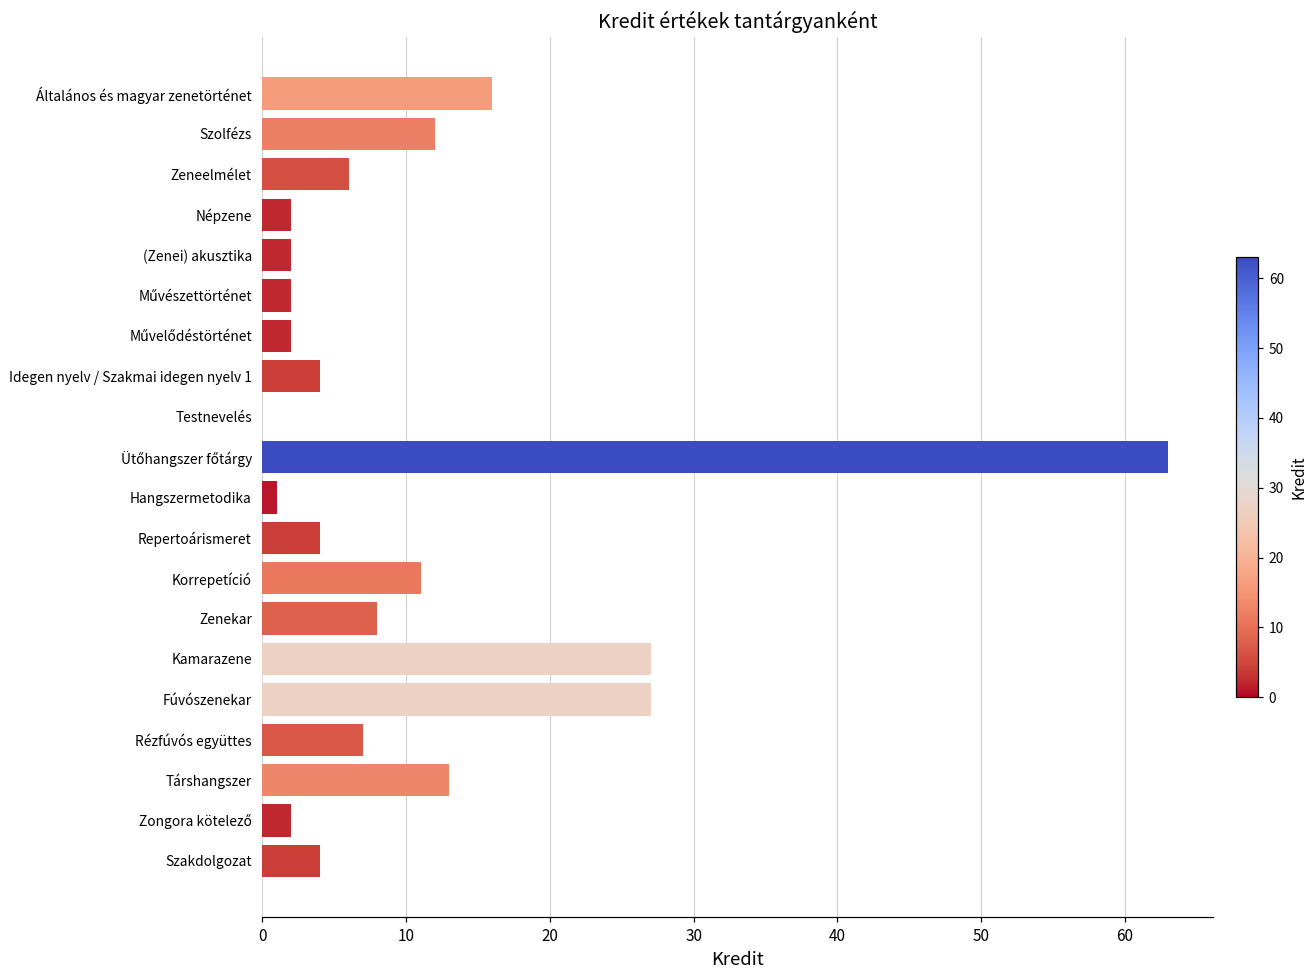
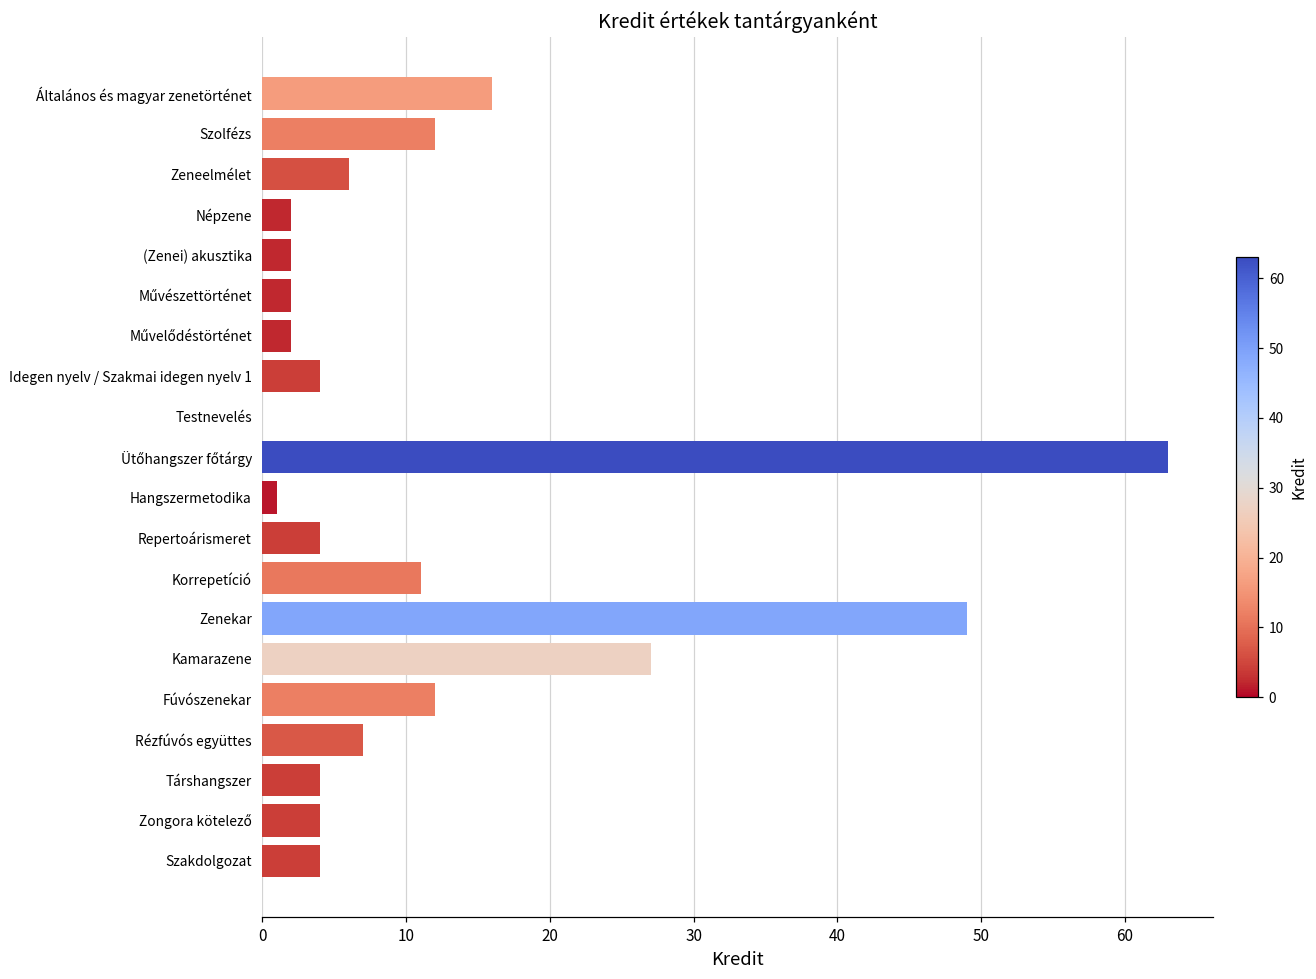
  {
    "Általános és magyar zenetörténet": 16,
    "Szolfézs": 12,
    "Zeneelmélet": 6,
    "Népzene": 2,
    "(Zenei) akusztika": 2,
    "Művészettörténet": 2,
    "Művelődéstörténet": 2,
    "Idegen nyelv / Szakmai idegen nyelv 1": 4,
    "Testnevelés": 0,
    "Ütőhangszer főtárgy": 63,
    "Hangszermetodika": 1,
    "Repertoárismeret": 4,
    "Korrepetíció": 11,
-   "Zenekar": 8,
+   "Zenekar": 49,
    "Kamarazene": 27,
-   "Fúvószenekar": 27,
+   "Fúvószenekar": 12,
    "Rézfúvós együttes": 7,
-   "Társhangszer": 13,
-   "Zongora kötelező": 2,
+   "Társhangszer": 4,
+   "Zongora kötelező": 4,
    "Szakdolgozat": 4
  }
